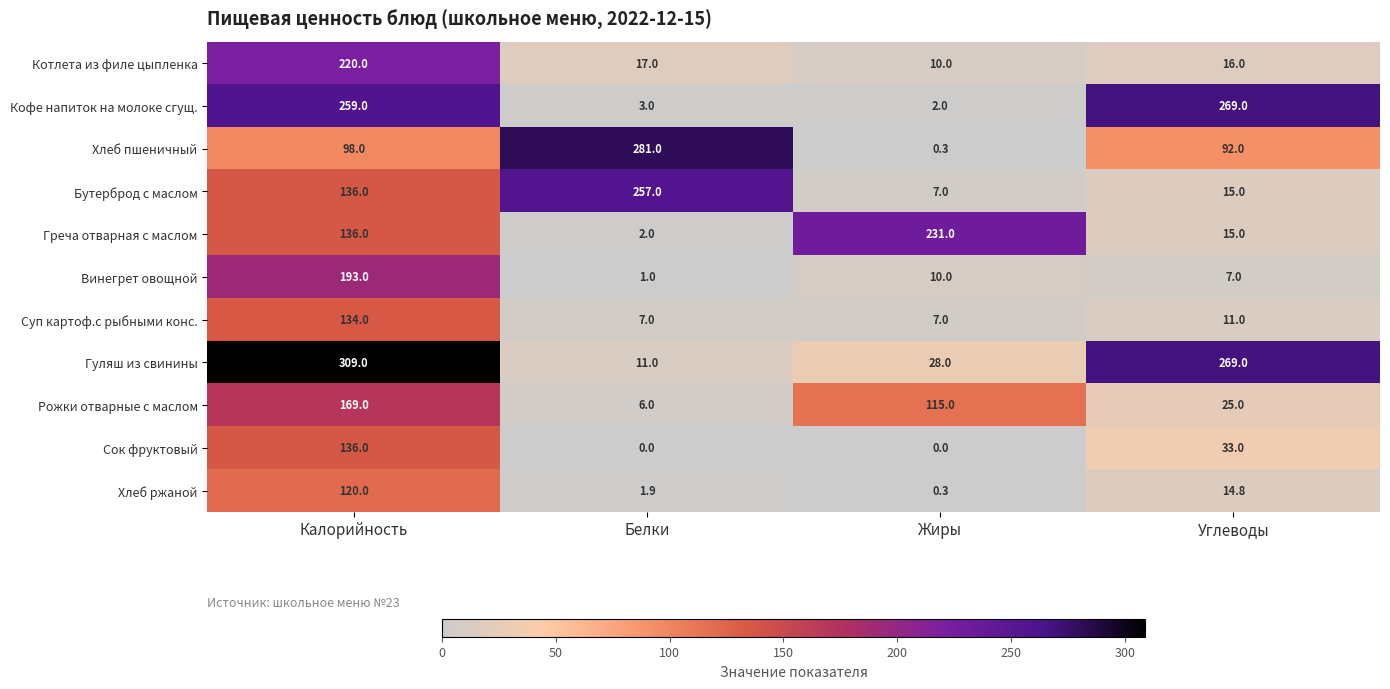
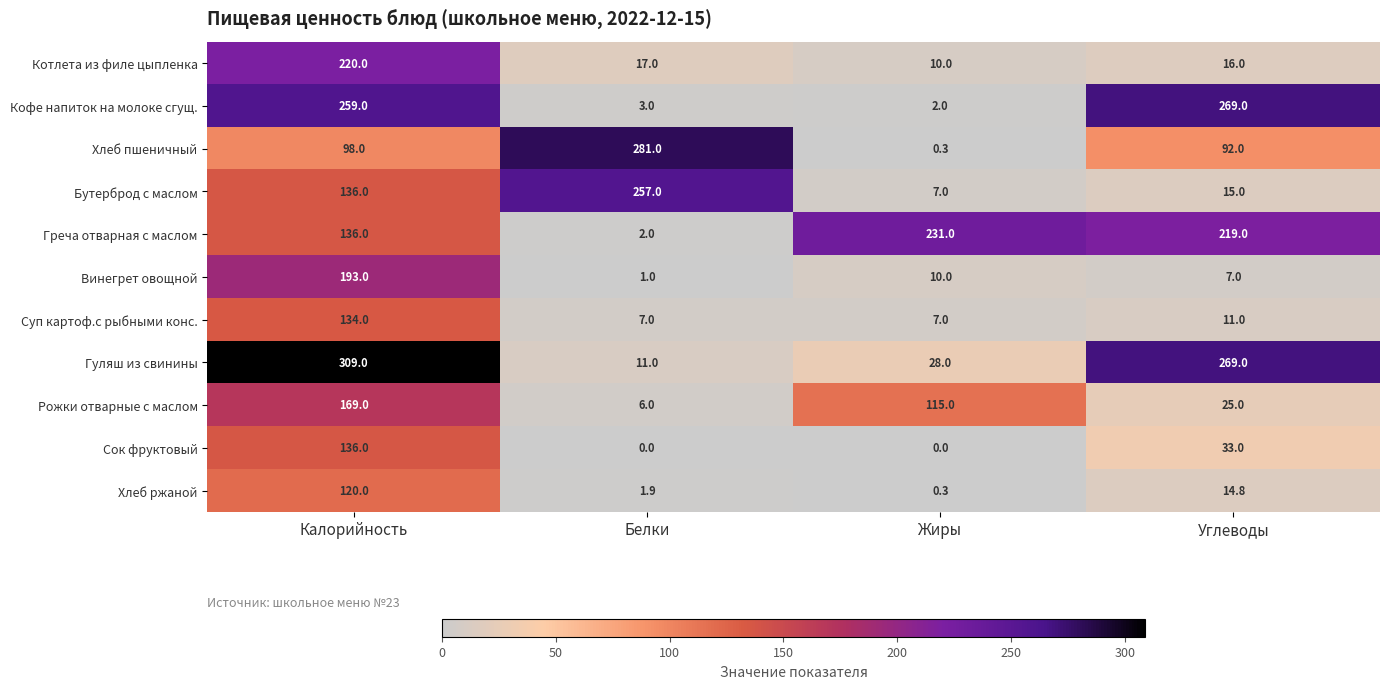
  {
    "Котлета из филе цыпленка": {
      "Калорийность": 220.0,
      "Белки": 17.0,
      "Жиры": 10.0,
      "Углеводы": 16.0
    },
    "Кофе напиток на молоке сгущ.": {
      "Калорийность": 259.0,
      "Белки": 3.0,
      "Жиры": 2.0,
      "Углеводы": 269.0
    },
    "Хлеб пшеничный": {
      "Калорийность": 98.0,
      "Белки": 281.0,
      "Жиры": 0.3,
      "Углеводы": 92.0
    },
    "Бутерброд с маслом": {
      "Калорийность": 136.0,
      "Белки": 257.0,
      "Жиры": 7.0,
      "Углеводы": 15.0
    },
    "Греча отварная с маслом": {
      "Калорийность": 136.0,
      "Белки": 2.0,
      "Жиры": 231.0,
-     "Углеводы": 15.0
+     "Углеводы": 219.0
    },
    "Винегрет овощной": {
      "Калорийность": 193.0,
      "Белки": 1.0,
      "Жиры": 10.0,
      "Углеводы": 7.0
    },
    "Суп картоф.с рыбными конс.": {
      "Калорийность": 134.0,
      "Белки": 7.0,
      "Жиры": 7.0,
      "Углеводы": 11.0
    },
    "Гуляш из свинины": {
      "Калорийность": 309.0,
      "Белки": 11.0,
      "Жиры": 28.0,
      "Углеводы": 269.0
    },
    "Рожки отварные с маслом": {
      "Калорийность": 169.0,
      "Белки": 6.0,
      "Жиры": 115.0,
      "Углеводы": 25.0
    },
    "Сок фруктовый": {
      "Калорийность": 136.0,
      "Белки": 0.0,
      "Жиры": 0.0,
      "Углеводы": 33.0
    },
    "Хлеб ржаной": {
      "Калорийность": 120.0,
      "Белки": 1.9,
      "Жиры": 0.3,
      "Углеводы": 14.8
    }
  }
